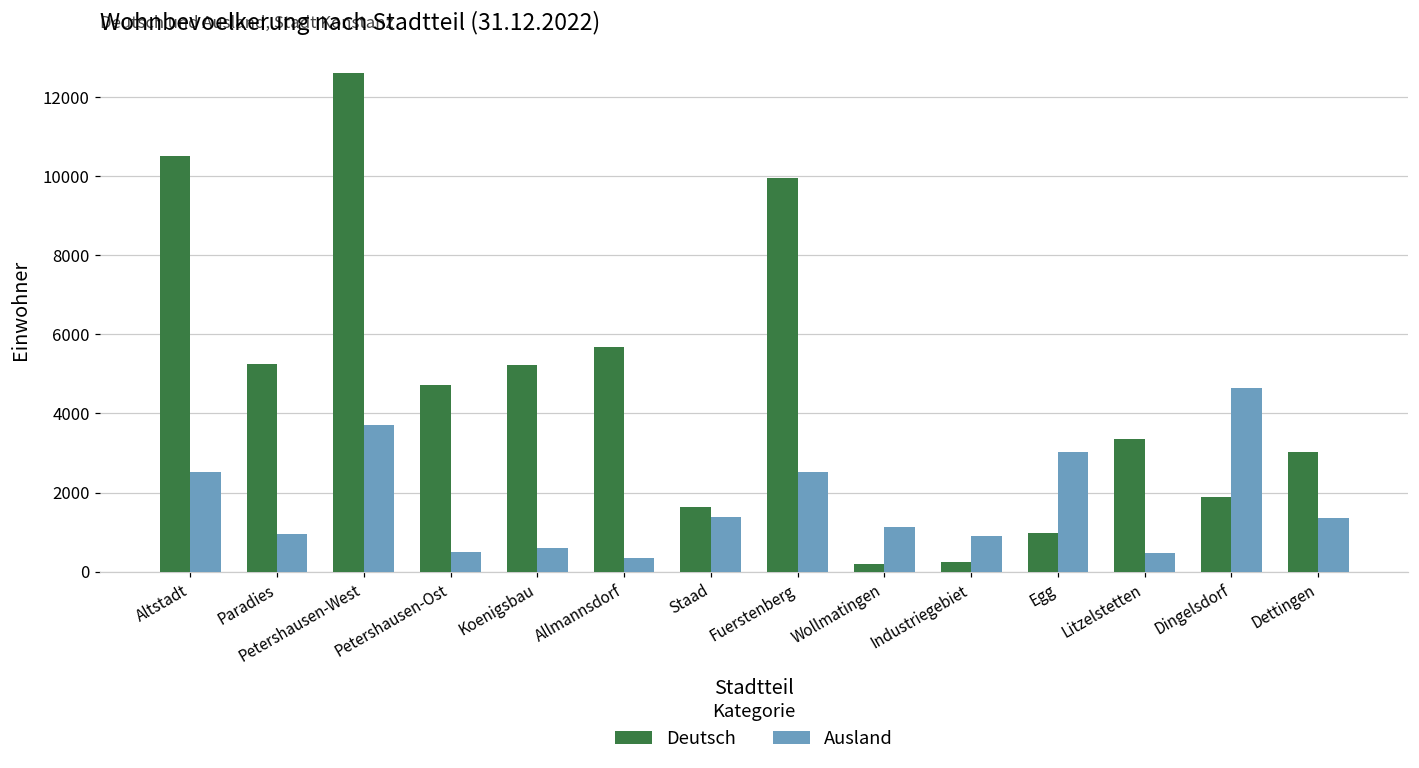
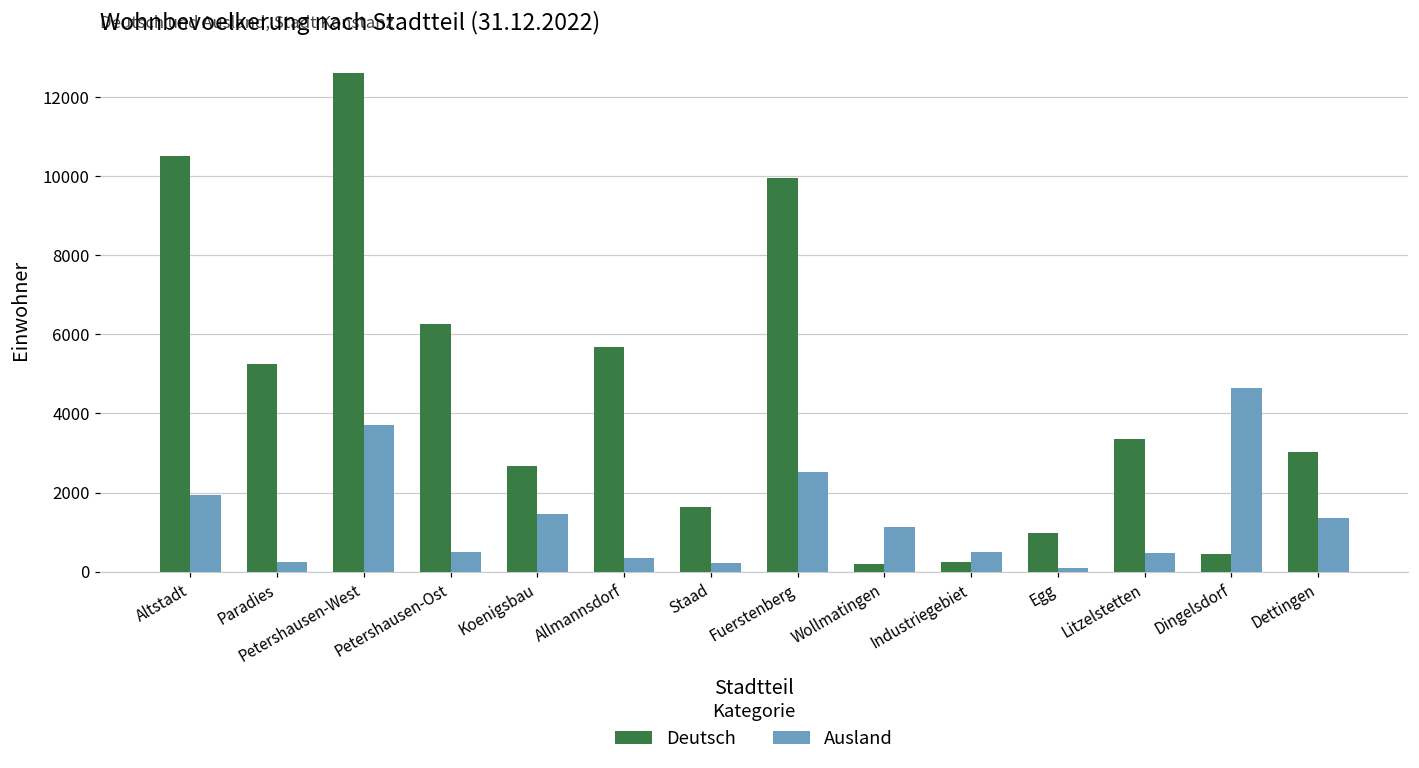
  {
    "Deutsch": {
      "Altstadt": 10500,
      "Paradies": 5200,
      "Petershausen-West": 12600,
-     "Petershausen-Ost": 4700,
-     "Koenigsbau": 5200,
+     "Petershausen-Ost": 6300,
+     "Koenigsbau": 2700,
      "Allmannsdorf": 5700,
      "Staad": 1600,
      "Fuerstenberg": 10000,
      "Wollmatingen": 200,
      "Industriegebiet": 300,
      "Egg": 1000,
      "Litzelstetten": 3400,
-     "Dingelsdorf": 1900,
+     "Dingelsdorf": 400,
      "Dettingen": 3000
    },
    "Ausland": {
-     "Altstadt": 2500,
-     "Paradies": 1000,
+     "Altstadt": 1900,
+     "Paradies": 200,
      "Petershausen-West": 3700,
      "Petershausen-Ost": 500,
-     "Koenigsbau": 600,
+     "Koenigsbau": 1400,
      "Allmannsdorf": 300,
-     "Staad": 1400,
+     "Staad": 200,
      "Fuerstenberg": 2500,
      "Wollmatingen": 1100,
-     "Industriegebiet": 900,
-     "Egg": 3000,
+     "Industriegebiet": 500,
+     "Egg": 100,
      "Litzelstetten": 500,
      "Dingelsdorf": 4600,
      "Dettingen": 1400
    }
  }
